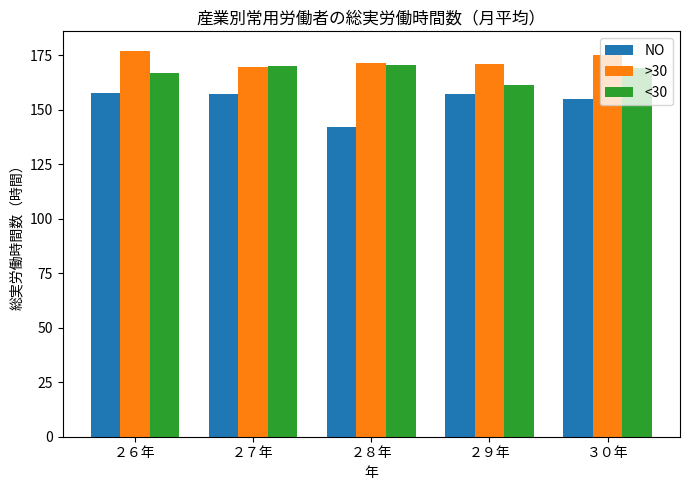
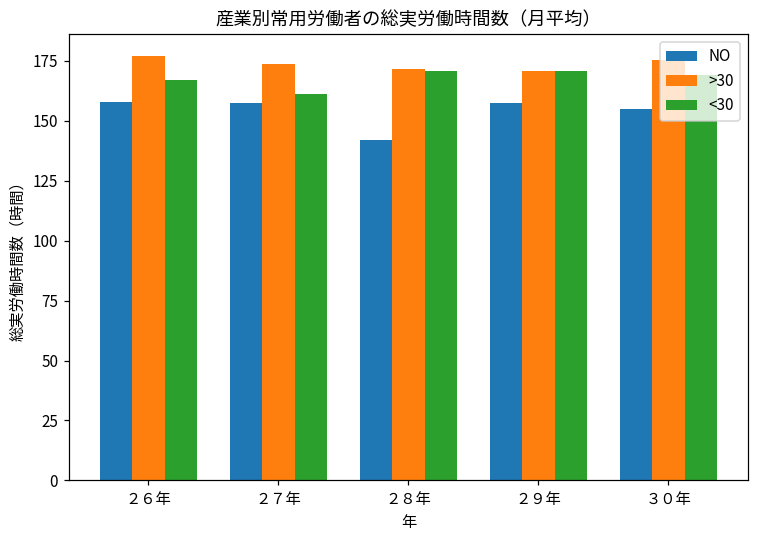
  {
    "NO": {
      "２６年": 158,
      "２７年": 157,
      "２８年": 142,
      "２９年": 157,
      "３０年": 155
    },
    ">30": {
      "２６年": 177,
-     "２７年": 170,
+     "２７年": 174,
      "２８年": 172,
      "２９年": 171
    },
    "<30": {
      "２６年": 167,
-     "２７年": 170,
+     "２７年": 161,
      "２８年": 171,
-     "２９年": 161
+     "２９年": 171
    }
  }
